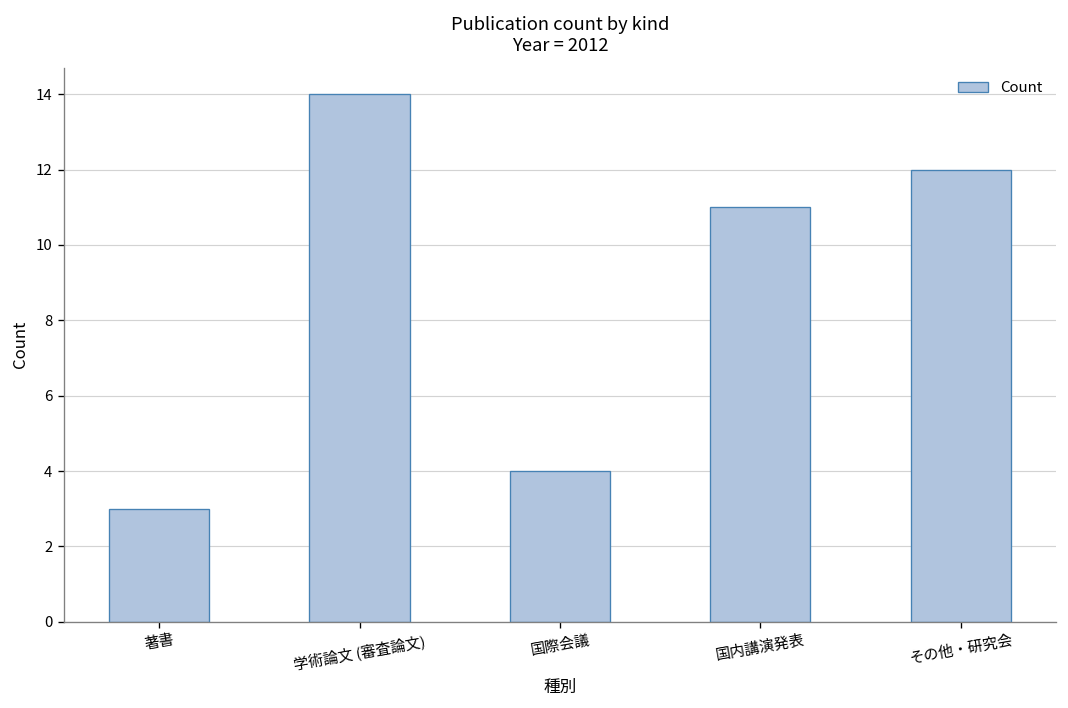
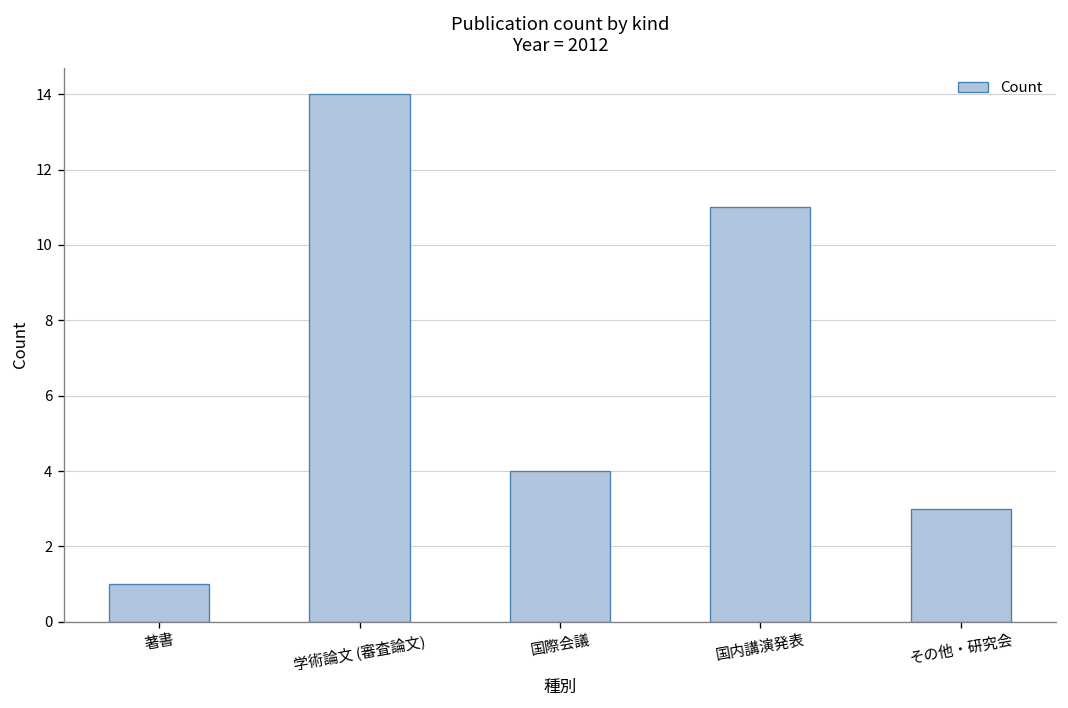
  {
-   "著書": 3,
+   "著書": 1,
    "学術論文 (審査論文)": 14,
    "国際会議": 4,
    "国内講演発表": 11,
-   "その他・研究会": 12
+   "その他・研究会": 3
  }
